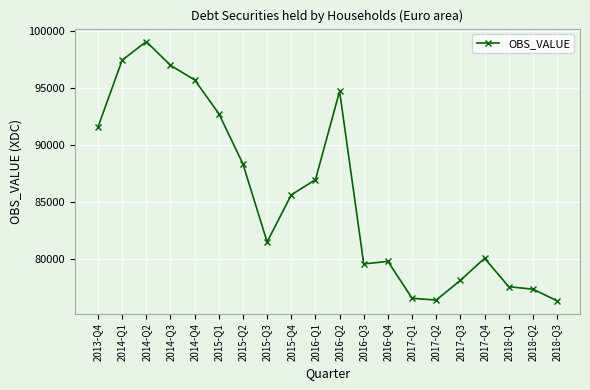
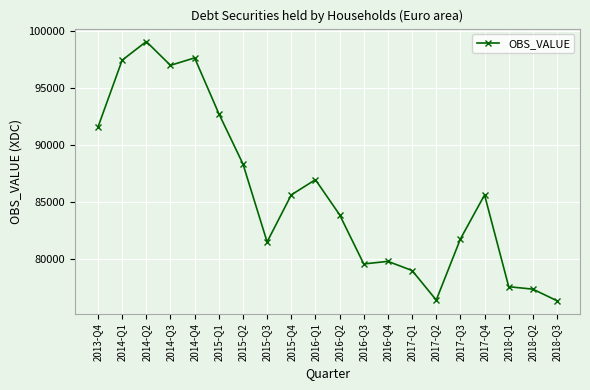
  {
    "2013-Q4": 91500,
    "2014-Q1": 97400,
    "2014-Q2": 99000,
    "2014-Q3": 97000,
-   "2014-Q4": 95700,
+   "2014-Q4": 97600,
    "2015-Q1": 92700,
    "2015-Q2": 88300,
    "2015-Q3": 81500,
    "2015-Q4": 85600,
    "2016-Q1": 86900,
-   "2016-Q2": 94700,
+   "2016-Q2": 83800,
    "2016-Q3": 79500,
    "2016-Q4": 79700,
-   "2017-Q1": 76500,
+   "2017-Q1": 78900,
    "2017-Q2": 76400,
-   "2017-Q3": 78100,
-   "2017-Q4": 80000,
+   "2017-Q3": 81700,
+   "2017-Q4": 85600,
    "2018-Q1": 77500,
    "2018-Q2": 77300,
    "2018-Q3": 76300
  }
